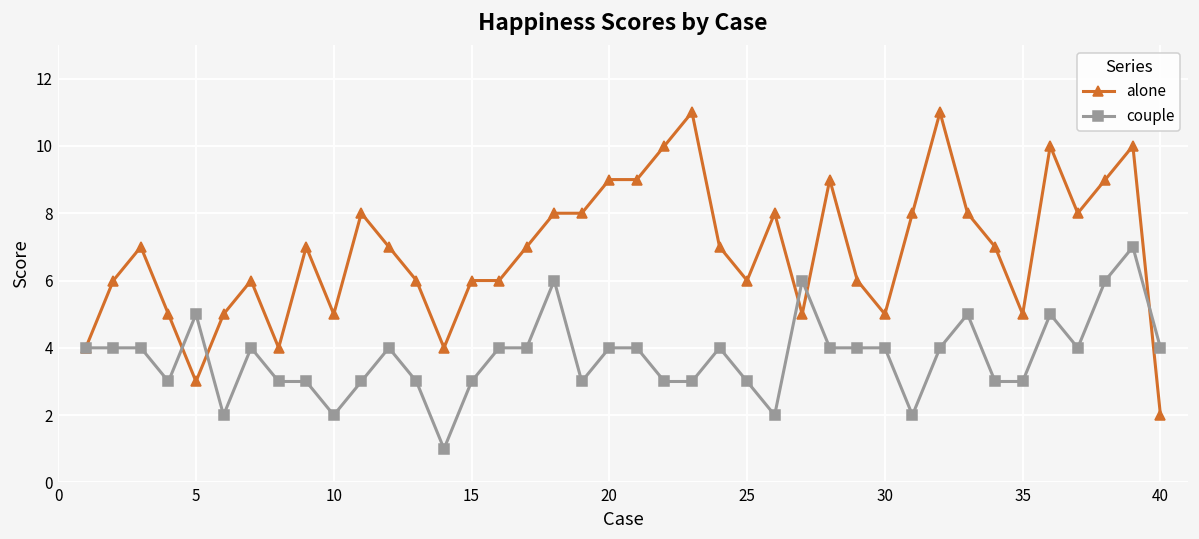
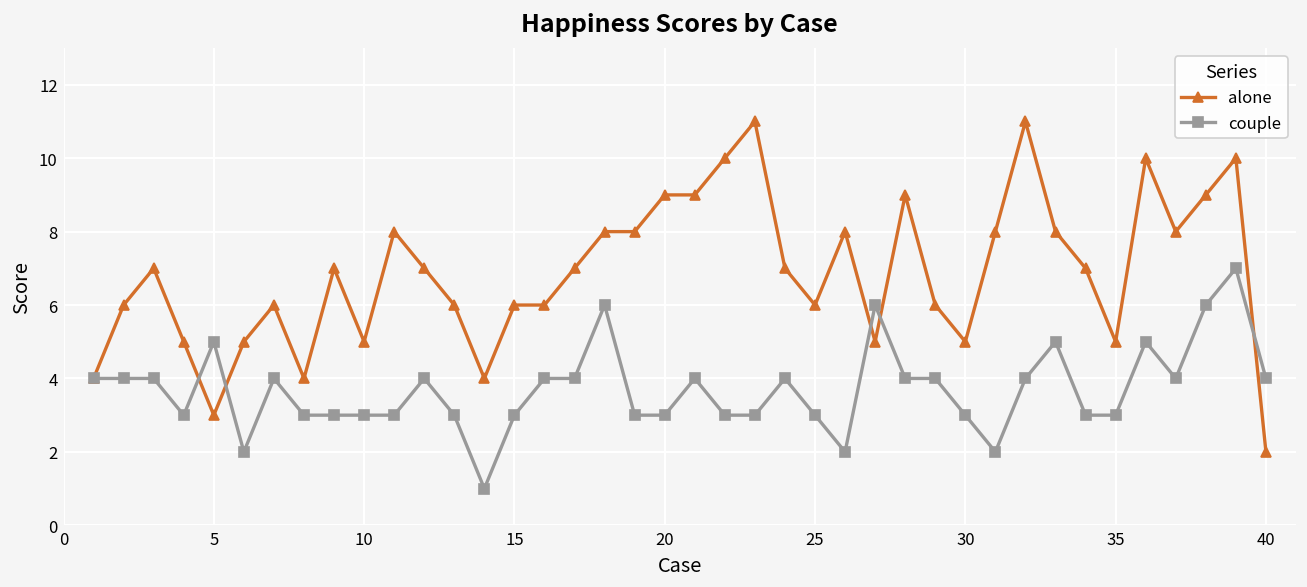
  {
    "alone": {
      "5": 3,
      "10": 5,
      "15": 6,
      "20": 9,
      "25": 6,
      "30": 5,
      "35": 5,
      "40": 2
    },
    "couple": {
      "5": 5,
-     "10": 2,
+     "10": 3,
      "15": 3,
-     "20": 4,
+     "20": 3,
      "25": 3,
-     "30": 4,
+     "30": 3,
      "35": 3,
      "40": 4
    }
  }
